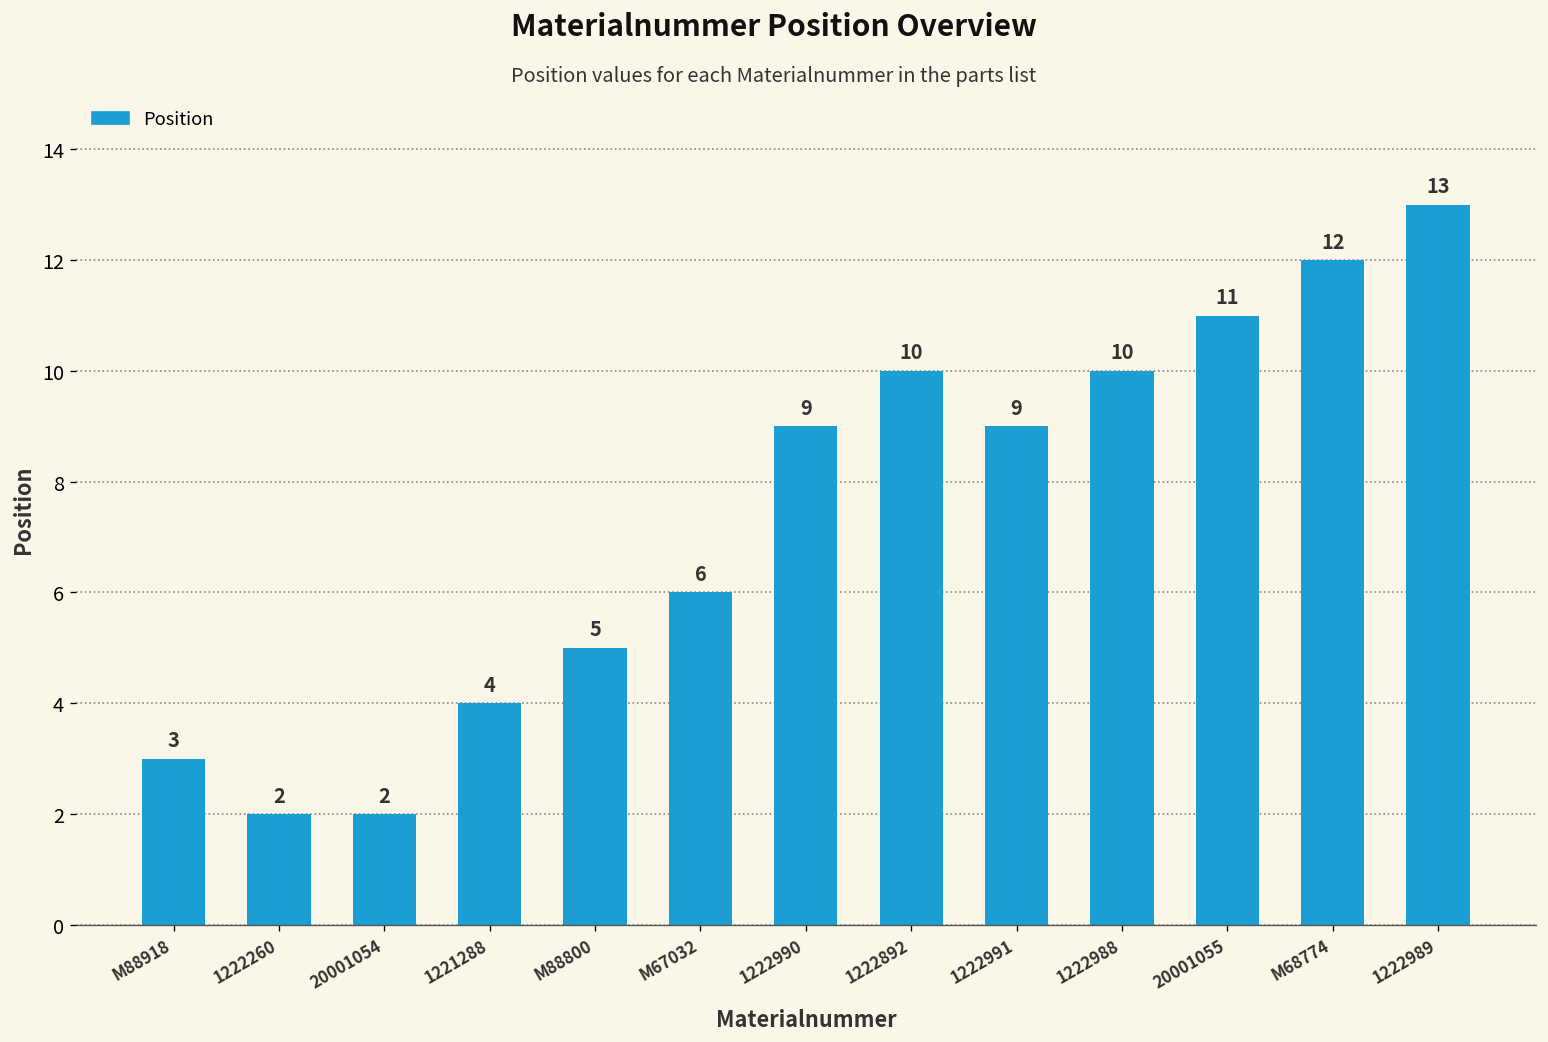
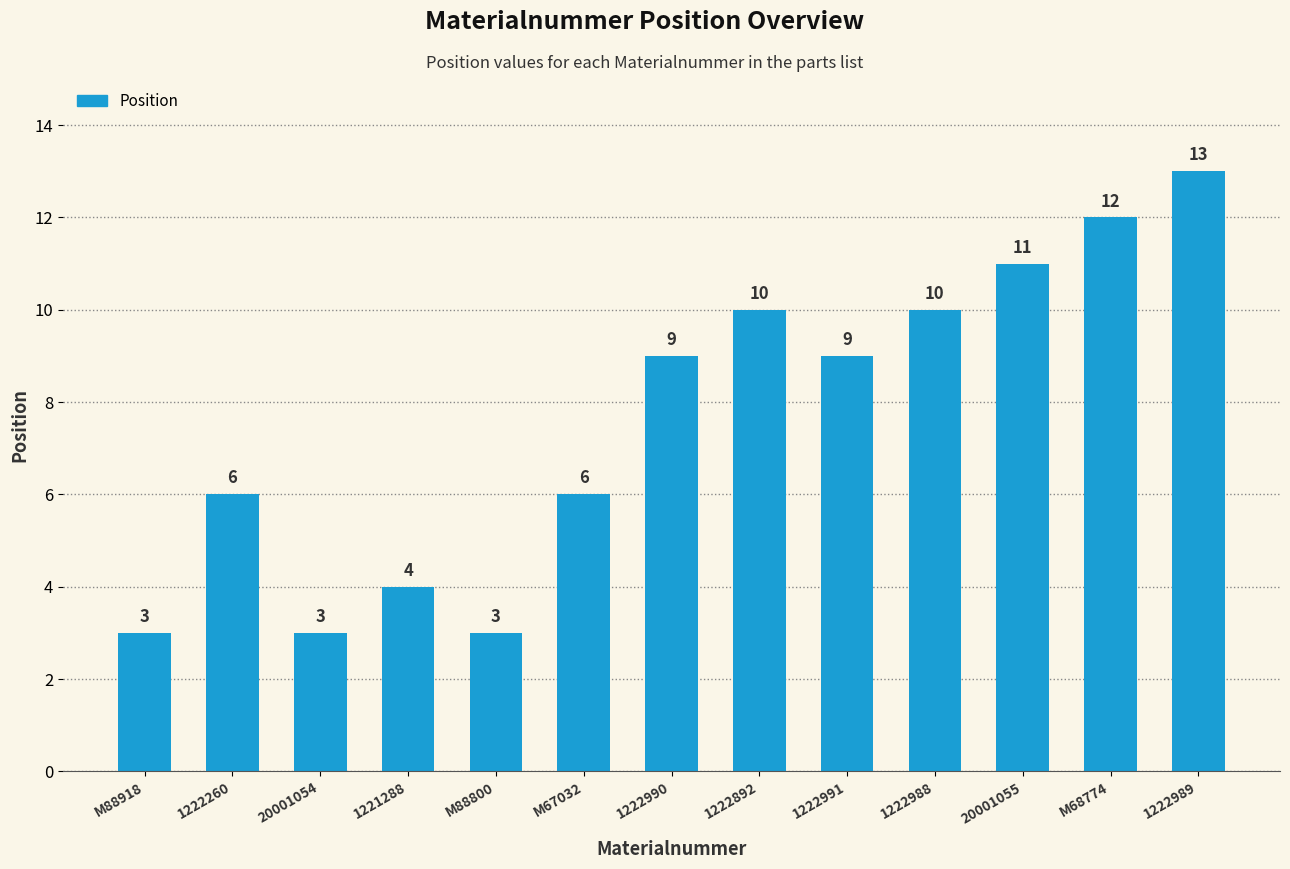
  {
    "M88918": 3,
-   "1222260": 2,
-   "20001054": 2,
+   "1222260": 6,
+   "20001054": 3,
    "1221288": 4,
-   "M88800": 5,
+   "M88800": 3,
    "M67032": 6,
    "1222990": 9,
    "1222892": 10,
    "1222991": 9,
    "1222988": 10,
    "20001055": 11,
    "M68774": 12,
    "1222989": 13
  }
